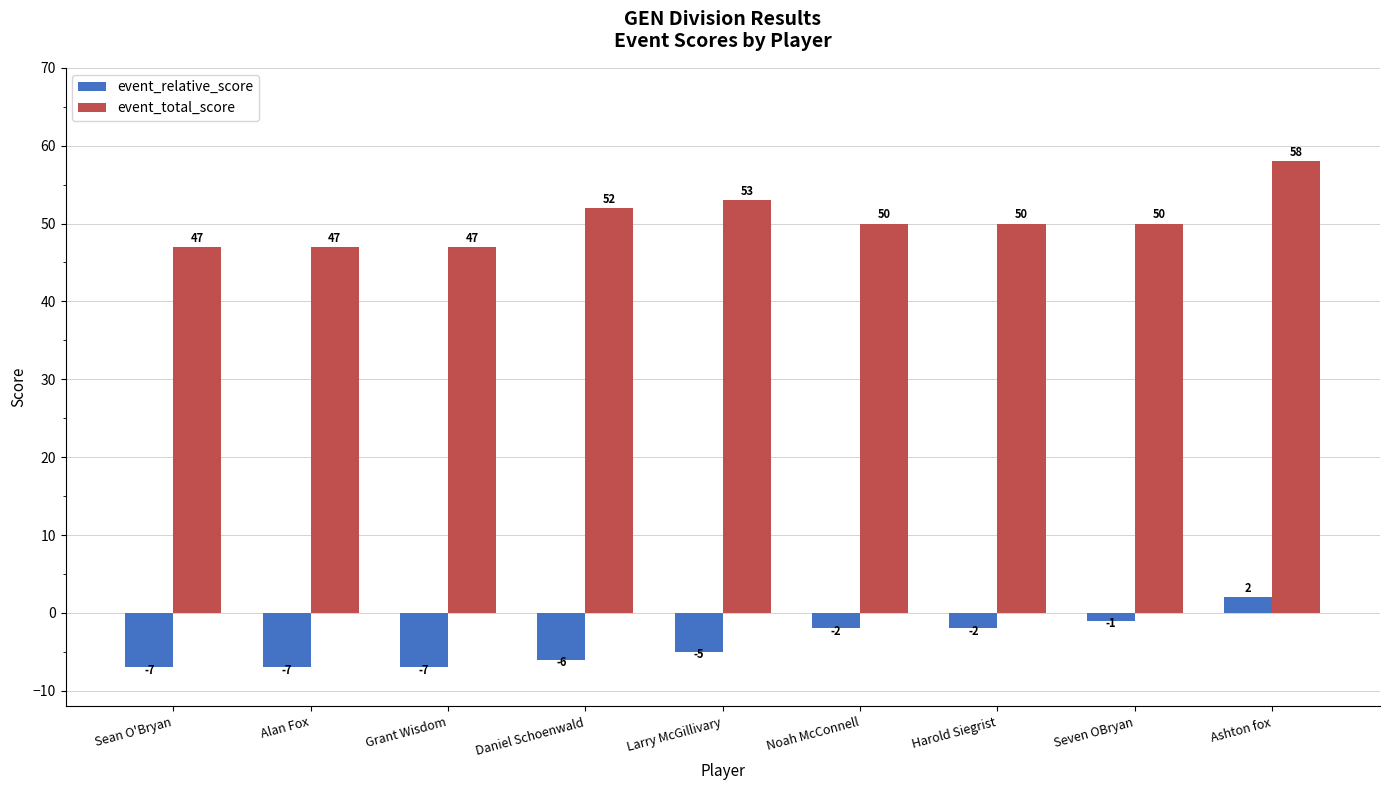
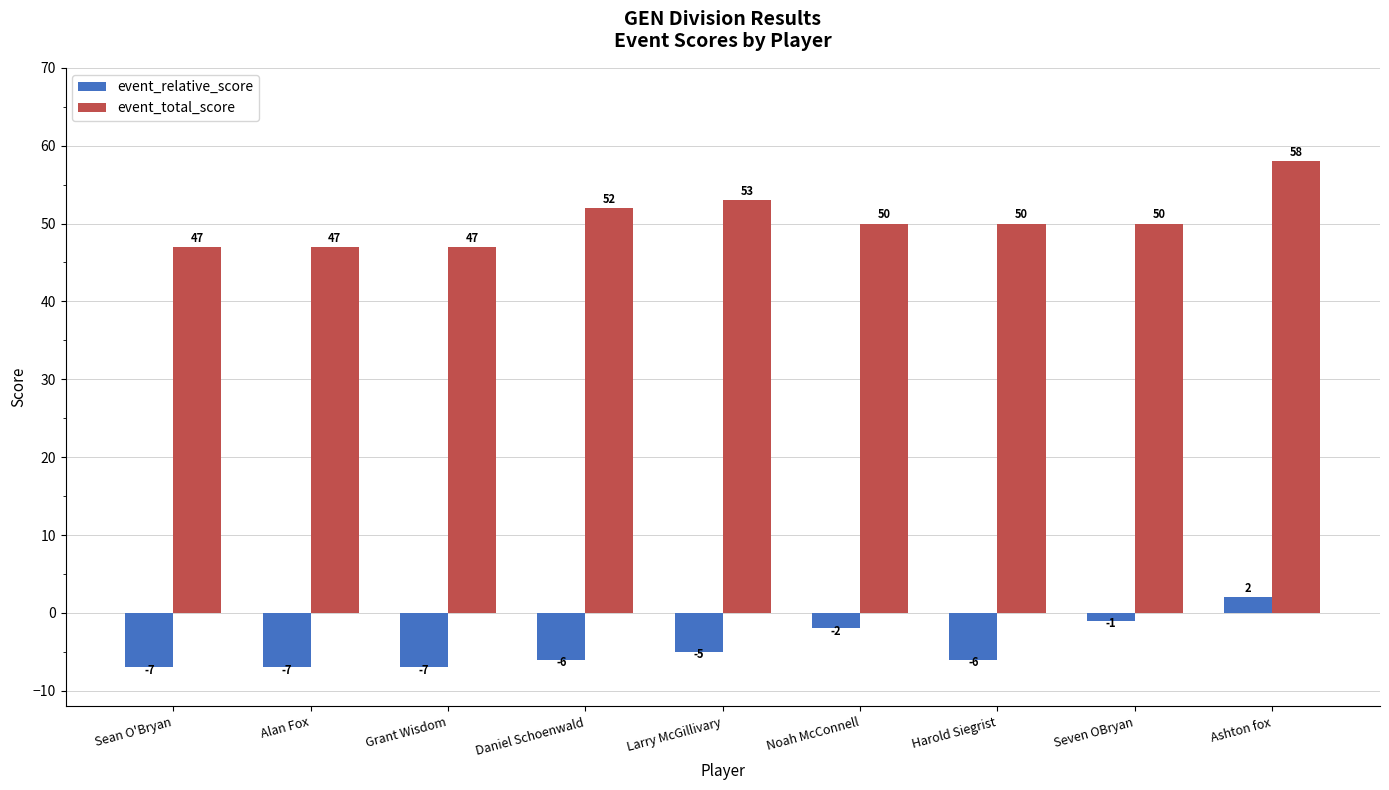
  {
    "event_relative_score": {
      "Sean O'Bryan": -7,
      "Alan Fox": -7,
      "Grant Wisdom": -7,
      "Daniel Schoenwald": -6,
      "Larry McGillivary": -5,
      "Noah McConnell": -2,
-     "Harold Siegrist": -2,
+     "Harold Siegrist": -6,
      "Seven OBryan": -1,
      "Ashton fox": 2
    },
    "event_total_score": {
      "Sean O'Bryan": 47,
      "Alan Fox": 47,
      "Grant Wisdom": 47,
      "Daniel Schoenwald": 52,
      "Larry McGillivary": 53,
      "Noah McConnell": 50,
      "Harold Siegrist": 50,
      "Seven OBryan": 50,
      "Ashton fox": 58
    }
  }
